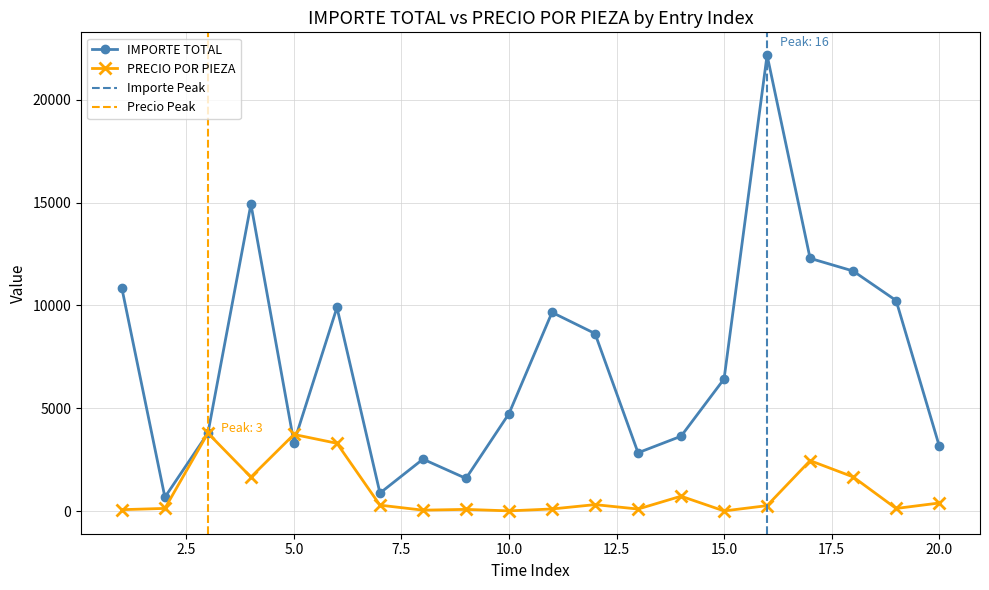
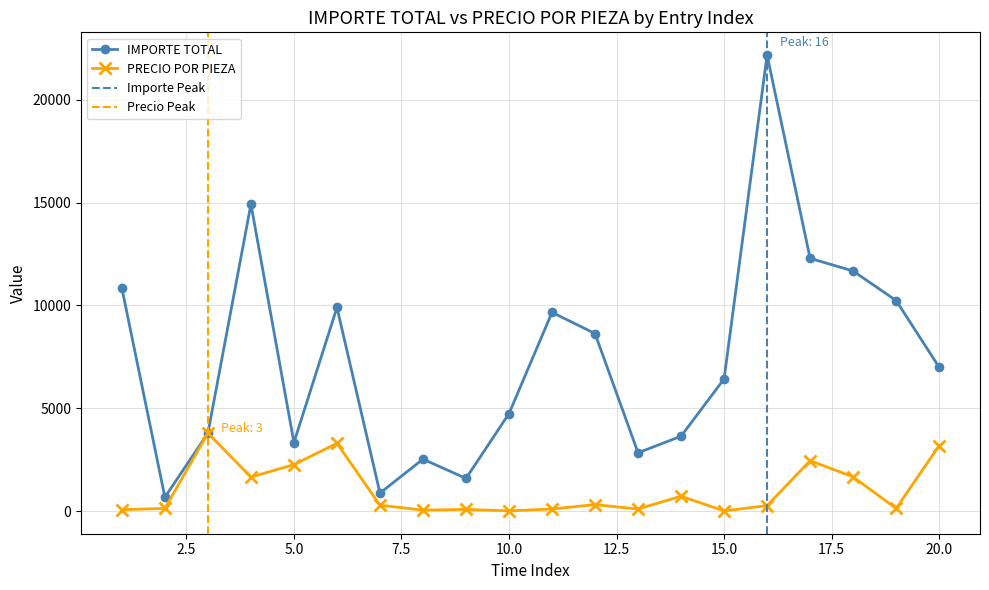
  {
    "IMPORTE TOTAL": {
      "5.0": 3300,
      "10.0": 4700,
      "15.0": 6400,
-     "20.0": 3200
+     "20.0": 7000
    },
    "PRECIO POR PIEZA": {
-     "5.0": 3700,
+     "5.0": 2300,
      "10.0": 0,
      "15.0": 0,
-     "20.0": 400
+     "20.0": 3200
    }
  }
